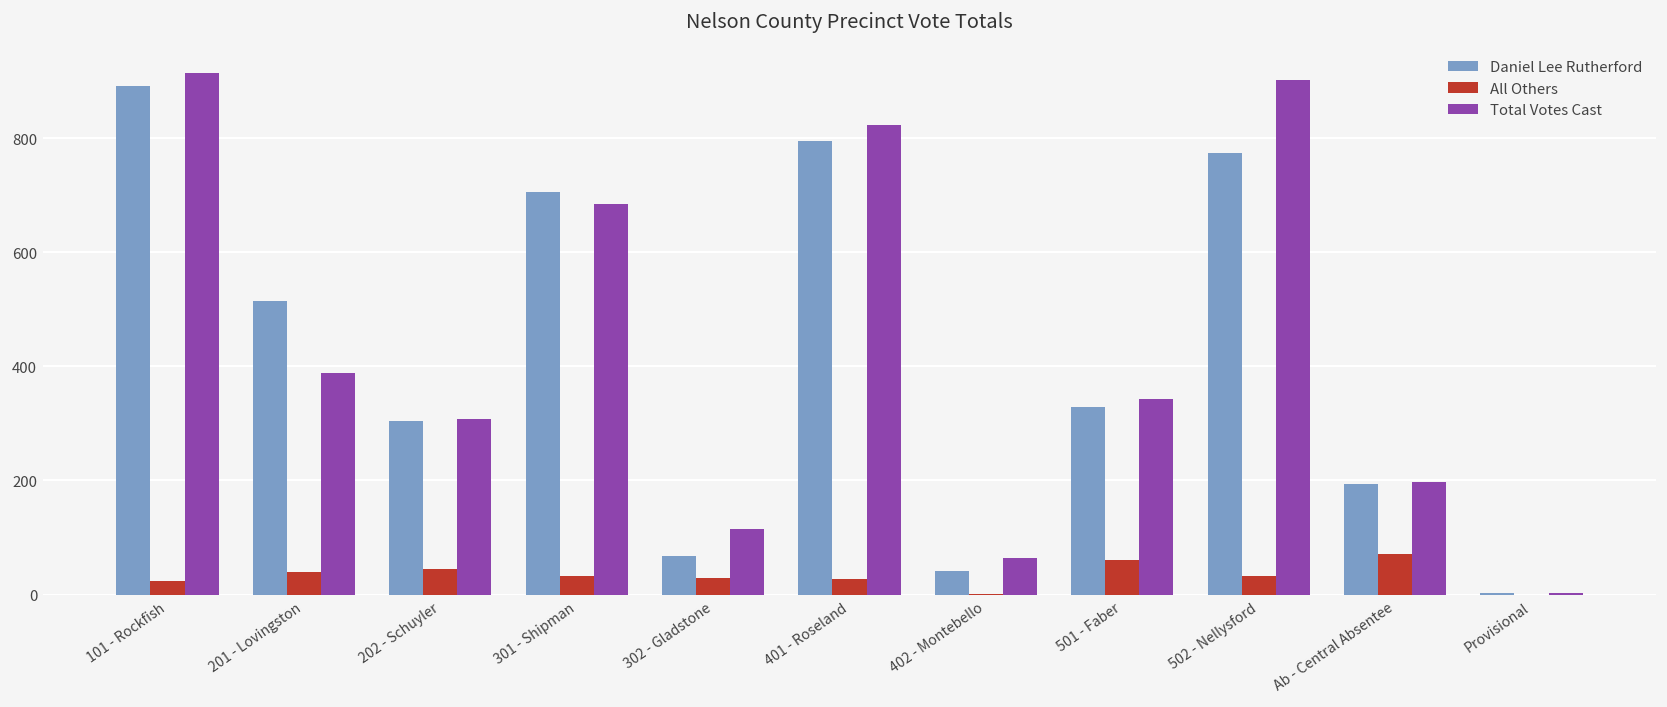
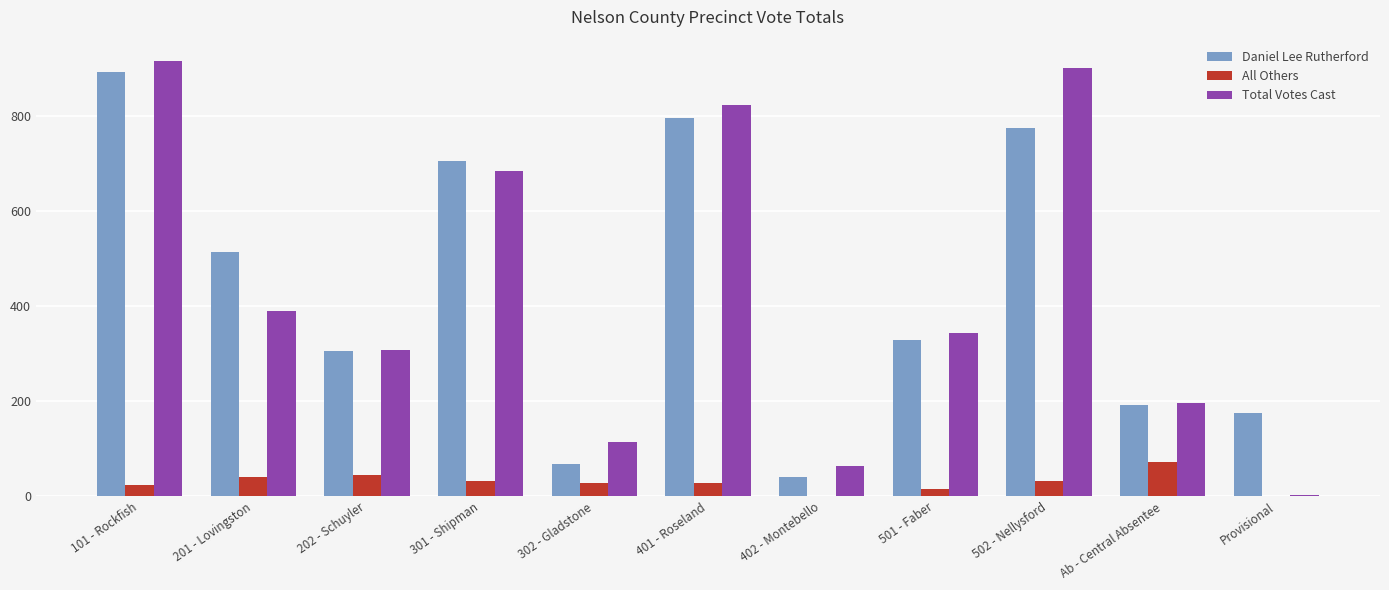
  {
    "Daniel Lee Rutherford": {
      "101 - Rockfish": 890,
      "201 - Lovingston": 510,
      "202 - Schuyler": 310,
      "301 - Shipman": 710,
      "302 - Gladstone": 70,
      "401 - Roseland": 800,
      "402 - Montebello": 40,
      "501 - Faber": 330,
      "502 - Nellysford": 770,
      "Ab - Central Absentee": 190,
-     "Provisional": 0
+     "Provisional": 180
    },
    "All Others": {
      "101 - Rockfish": 20,
      "201 - Lovingston": 40,
      "202 - Schuyler": 40,
      "301 - Shipman": 30,
      "302 - Gladstone": 30,
      "401 - Roseland": 30,
-     "501 - Faber": 60,
+     "501 - Faber": 20,
      "502 - Nellysford": 30,
      "Ab - Central Absentee": 70,
      "Provisional": 0
    },
    "Total Votes Cast": {
      "101 - Rockfish": 920,
      "201 - Lovingston": 390,
      "202 - Schuyler": 310,
      "301 - Shipman": 680,
      "302 - Gladstone": 120,
      "401 - Roseland": 820,
      "402 - Montebello": 60,
      "501 - Faber": 340,
      "502 - Nellysford": 900,
      "Ab - Central Absentee": 200
    }
  }
